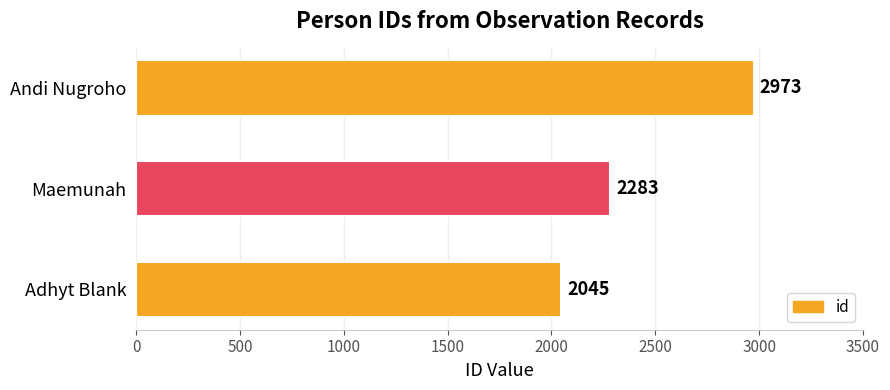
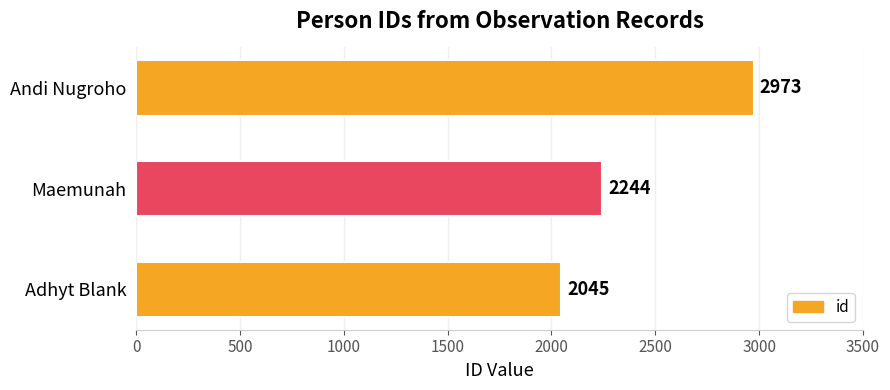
  {
    "Andi Nugroho": 2973,
-   "Maemunah": 2283,
+   "Maemunah": 2244,
    "Adhyt Blank": 2045
  }
